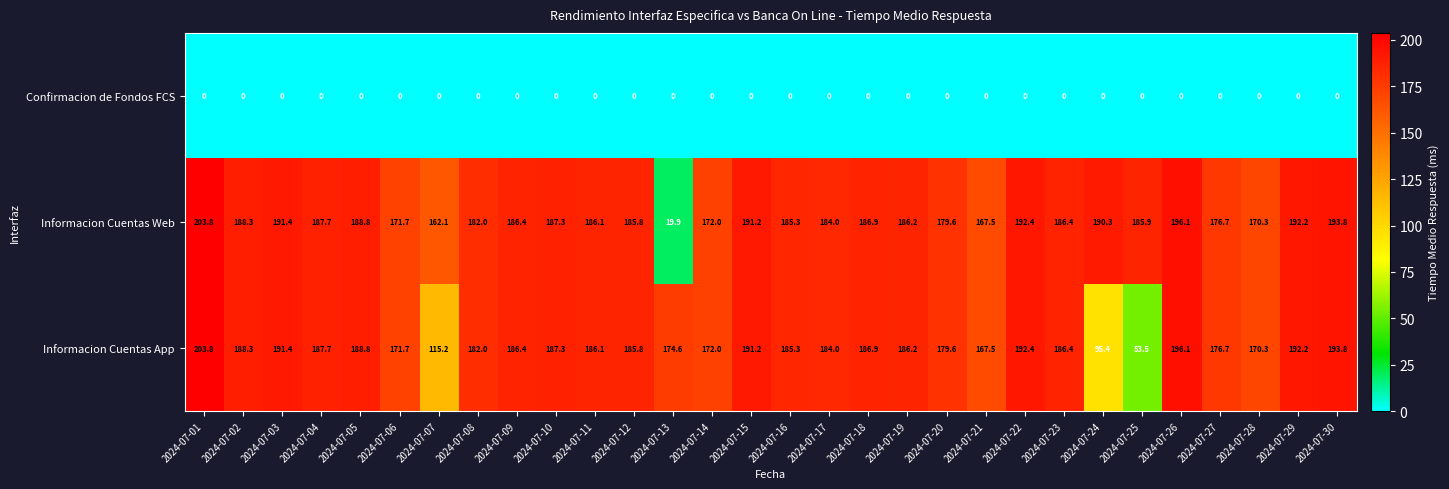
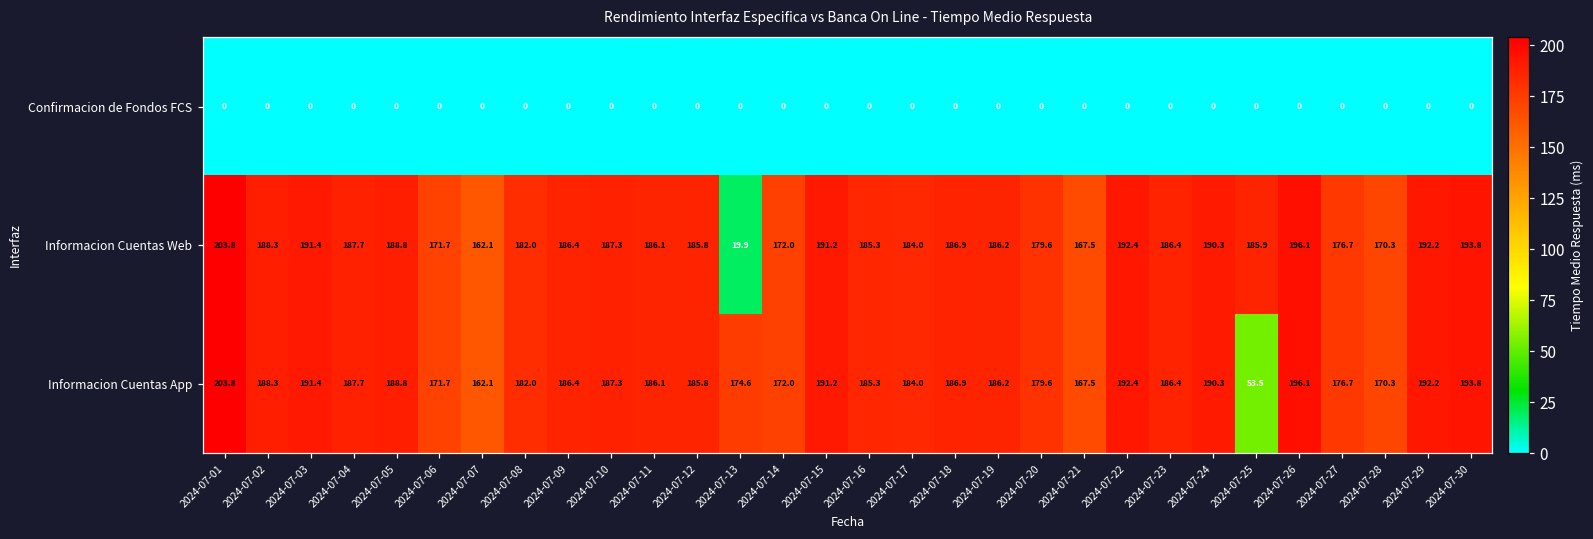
  {
    "Confirmacion de Fondos FCS": {
      "2024-07-01": 0,
      "2024-07-02": 0,
      "2024-07-03": 0,
      "2024-07-04": 0,
      "2024-07-05": 0,
      "2024-07-06": 0,
      "2024-07-07": 0,
      "2024-07-08": 0,
      "2024-07-09": 0,
      "2024-07-10": 0,
      "2024-07-11": 0,
      "2024-07-12": 0,
      "2024-07-13": 0,
      "2024-07-14": 0,
      "2024-07-15": 0,
      "2024-07-16": 0,
      "2024-07-17": 0,
      "2024-07-18": 0,
      "2024-07-19": 0,
      "2024-07-20": 0,
      "2024-07-21": 0,
      "2024-07-22": 0,
      "2024-07-23": 0,
      "2024-07-24": 0,
      "2024-07-25": 0,
      "2024-07-26": 0,
      "2024-07-27": 0,
      "2024-07-28": 0,
      "2024-07-29": 0,
      "2024-07-30": 0
    },
    "Informacion Cuentas Web": {
      "2024-07-01": 203.8,
      "2024-07-02": 188.3,
      "2024-07-03": 191.4,
      "2024-07-04": 187.7,
      "2024-07-05": 188.8,
      "2024-07-06": 171.7,
      "2024-07-07": 162.1,
      "2024-07-08": 182.0,
      "2024-07-09": 186.4,
      "2024-07-10": 187.3,
      "2024-07-11": 186.1,
      "2024-07-12": 185.8,
      "2024-07-13": 19.9,
      "2024-07-14": 172.0,
      "2024-07-15": 191.2,
      "2024-07-16": 185.3,
      "2024-07-17": 184.0,
      "2024-07-18": 186.9,
      "2024-07-19": 186.2,
      "2024-07-20": 179.6,
      "2024-07-21": 167.5,
      "2024-07-22": 192.4,
      "2024-07-23": 186.4,
      "2024-07-24": 190.3,
      "2024-07-25": 185.9,
      "2024-07-26": 196.1,
      "2024-07-27": 176.7,
      "2024-07-28": 170.3,
      "2024-07-29": 192.2,
      "2024-07-30": 193.8
    },
    "Informacion Cuentas App": {
      "2024-07-01": 203.8,
      "2024-07-02": 188.3,
      "2024-07-03": 191.4,
      "2024-07-04": 187.7,
      "2024-07-05": 188.8,
      "2024-07-06": 171.7,
-     "2024-07-07": 115.2,
+     "2024-07-07": 162.1,
      "2024-07-08": 182.0,
      "2024-07-09": 186.4,
      "2024-07-10": 187.3,
      "2024-07-11": 186.1,
      "2024-07-12": 185.8,
      "2024-07-13": 174.6,
      "2024-07-14": 172.0,
      "2024-07-15": 191.2,
      "2024-07-16": 185.3,
      "2024-07-17": 184.0,
      "2024-07-18": 186.9,
      "2024-07-19": 186.2,
      "2024-07-20": 179.6,
      "2024-07-21": 167.5,
      "2024-07-22": 192.4,
      "2024-07-23": 186.4,
-     "2024-07-24": 95.4,
+     "2024-07-24": 190.3,
      "2024-07-25": 53.5,
      "2024-07-26": 196.1,
      "2024-07-27": 176.7,
      "2024-07-28": 170.3,
      "2024-07-29": 192.2,
      "2024-07-30": 193.8
    }
  }
